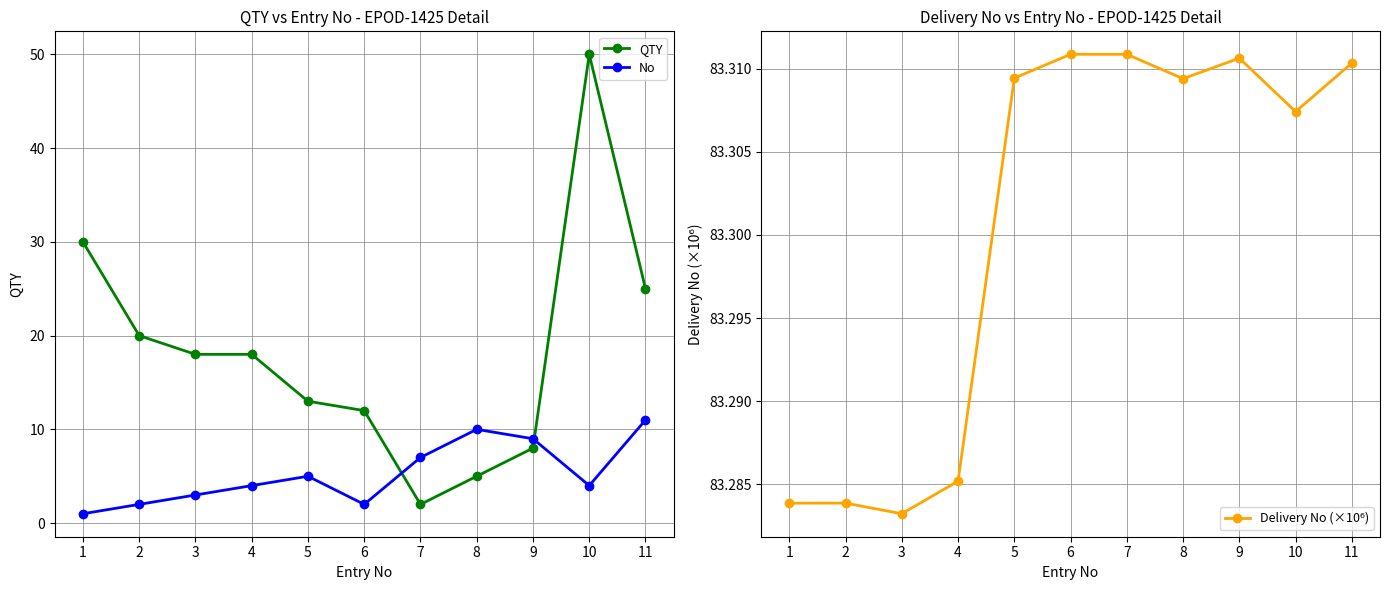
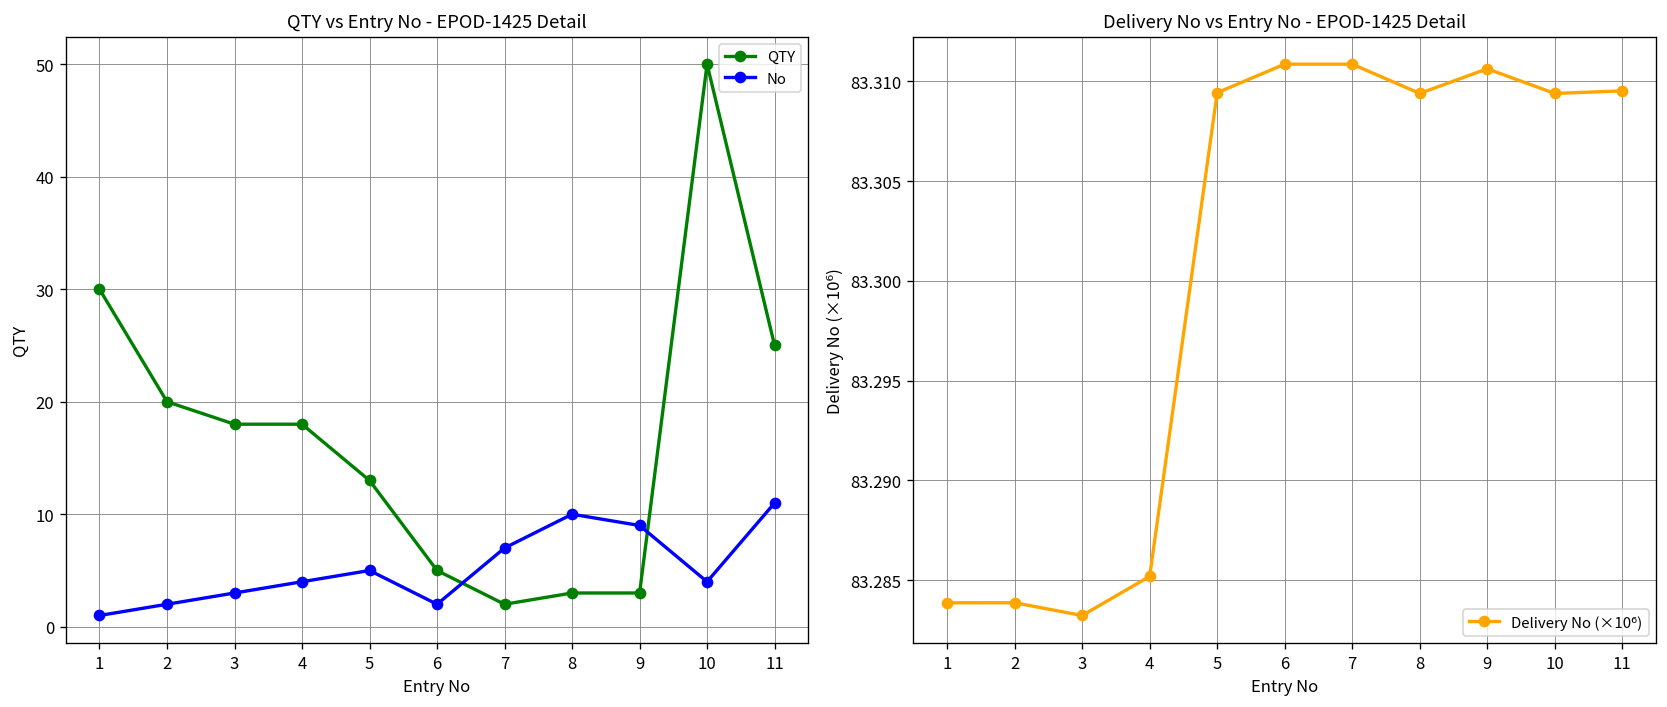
  {
    "QTY vs Entry No - EPOD-1425 Detail": {
      "QTY": {
        "1": 30,
        "2": 20,
        "3": 18,
        "4": 18,
        "5": 13,
-       "6": 12,
+       "6": 5,
        "7": 2,
-       "8": 5,
-       "9": 8,
+       "8": 3,
+       "9": 3,
        "10": 50,
        "11": 25
      },
      "No": {
        "1": 1,
        "2": 2,
        "3": 3,
        "4": 4,
        "5": 5,
        "6": 2,
        "7": 7,
        "8": 10,
        "9": 9,
        "10": 4,
        "11": 11
      }
    },
    "Delivery No vs Entry No - EPOD-1425 Detail": {
      "1": 83.2839,
      "2": 83.2839,
      "3": 83.2832,
      "4": 83.2852,
      "5": 83.3094,
      "6": 83.3109,
      "7": 83.3109,
      "8": 83.3094,
      "9": 83.3106,
-     "10": 83.3074,
-     "11": 83.3103
+     "10": 83.3094,
+     "11": 83.3095
    }
  }
